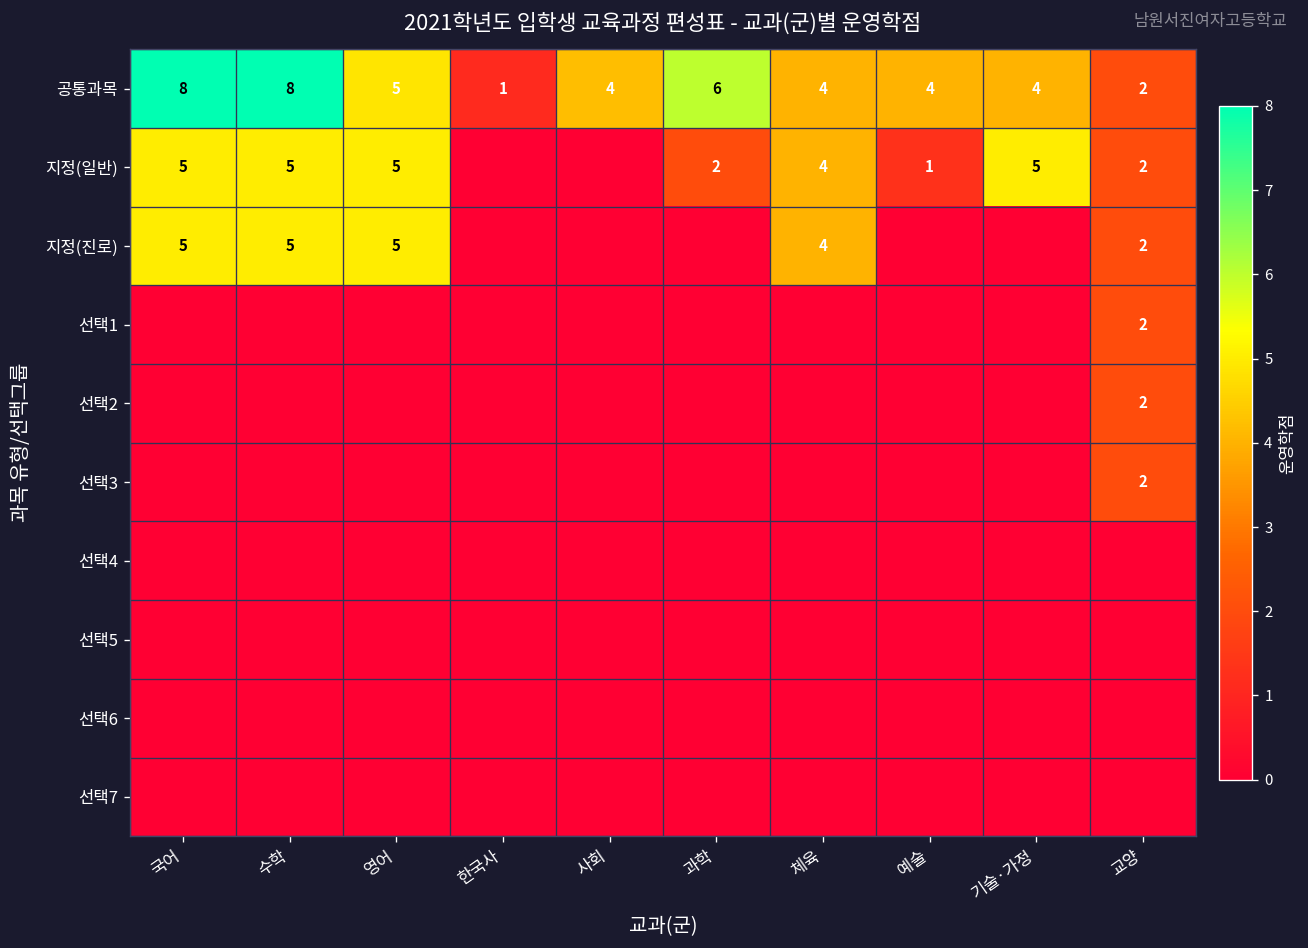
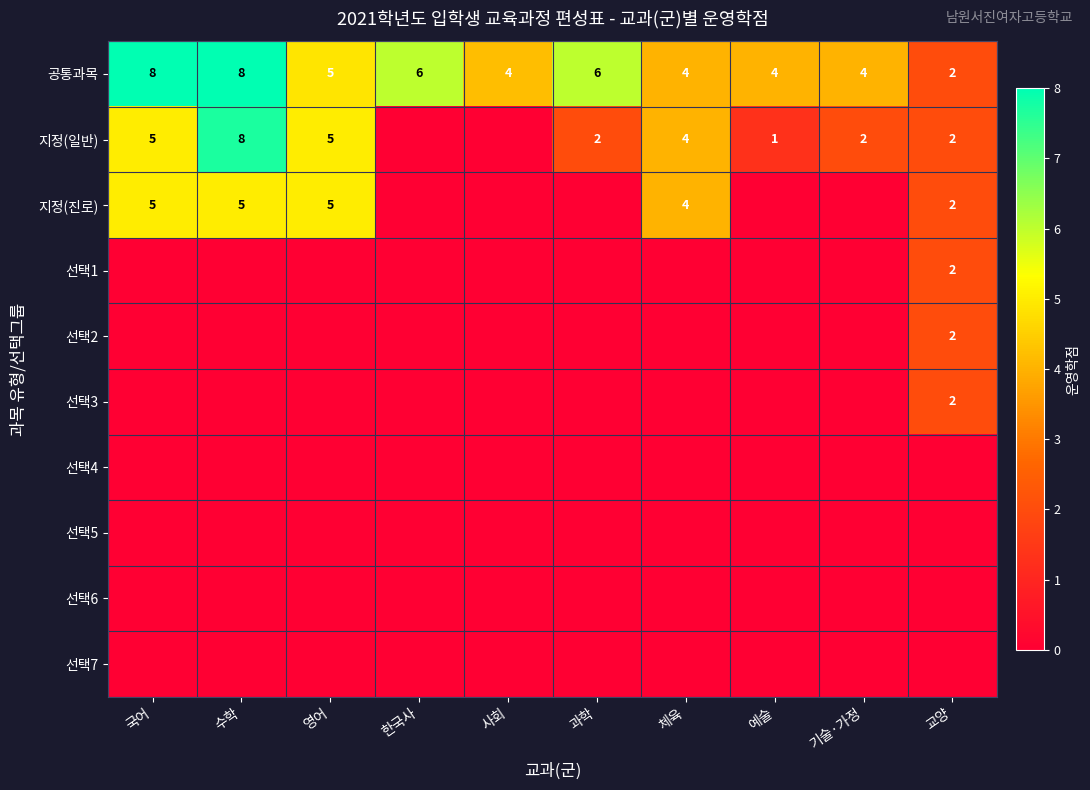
  {
    "공통과목": {
      "국어": 8,
      "수학": 8,
      "영어": 5,
-     "한국사": 1,
+     "한국사": 6,
      "사회": 4,
      "과학": 6,
      "체육": 4,
      "예술": 4,
      "기술·가정": 4,
      "교양": 2
    },
    "지정(일반)": {
      "국어": 5,
-     "수학": 5,
+     "수학": 8,
      "영어": 5,
      "과학": 2,
      "체육": 4,
      "예술": 1,
-     "기술·가정": 5,
+     "기술·가정": 2,
      "교양": 2
    },
    "지정(진로)": {
      "국어": 5,
      "수학": 5,
      "영어": 5,
      "체육": 4,
      "교양": 2
    },
    "선택1": {
      "교양": 2
    },
    "선택2": {
      "교양": 2
    },
    "선택3": {
      "교양": 2
    }
  }
